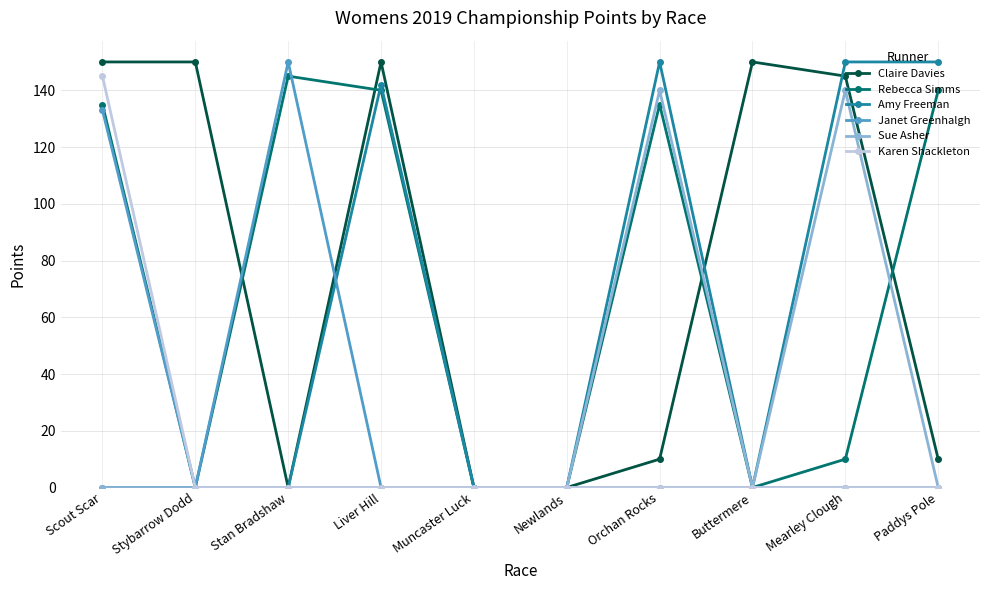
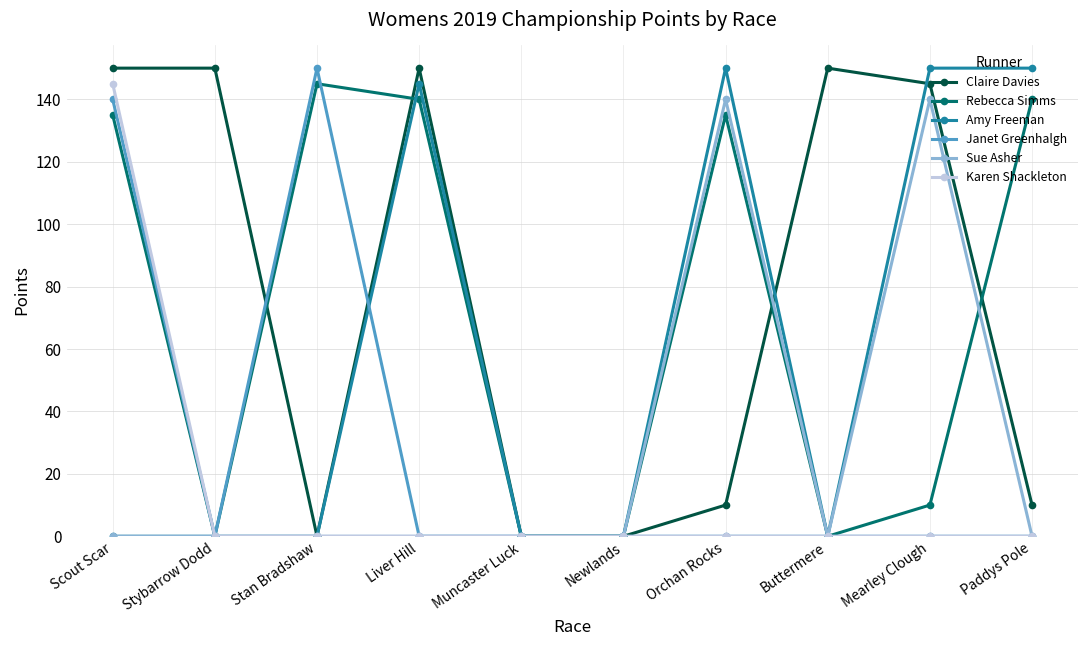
  {
    "Amy Freeman": {
-     "Liver Hill": 142,
+     "Liver Hill": 145,
      "Orchan Rocks": 150,
      "Mearley Clough": 150,
      "Paddys Pole": 150
    },
    "Janet Greenhalgh": {
-     "Scout Scar": 133,
+     "Scout Scar": 140,
      "Stan Bradshaw": 150
    }
  }
